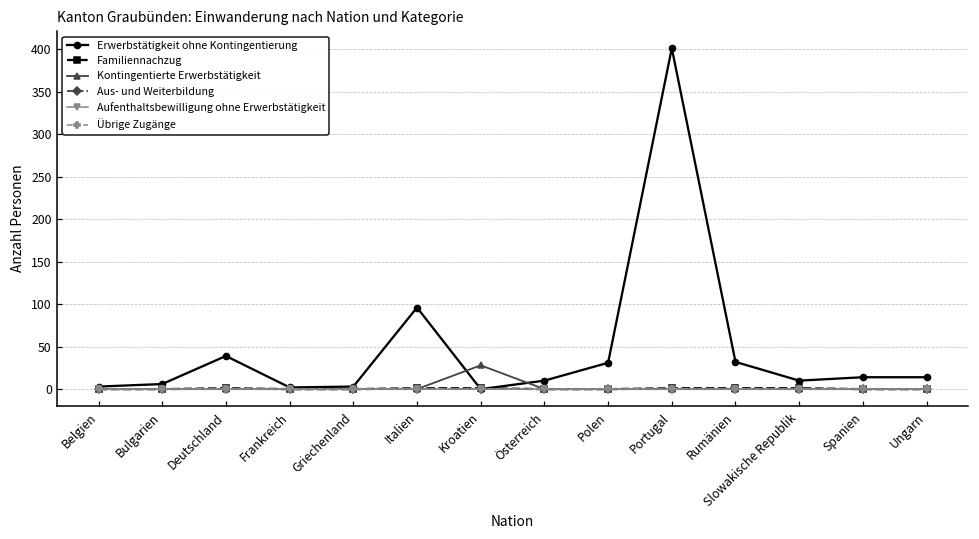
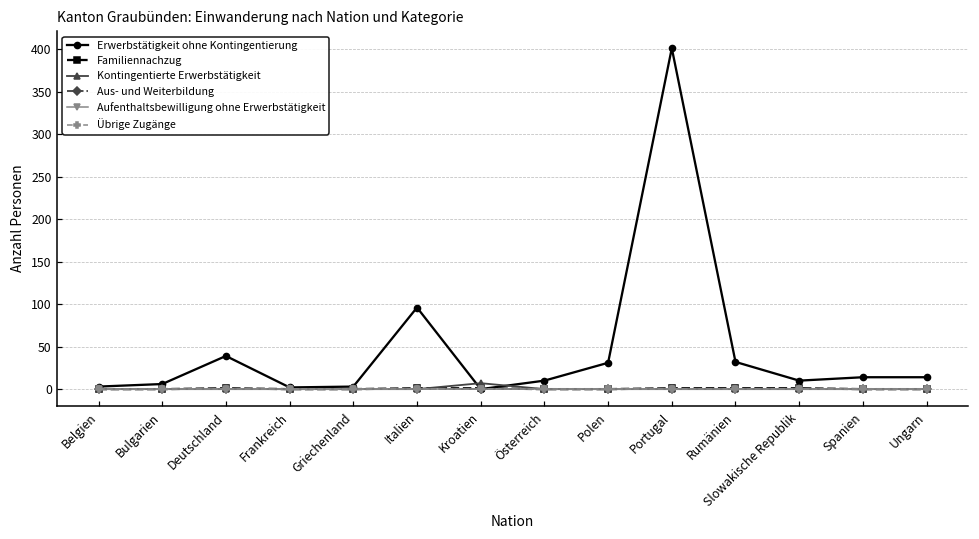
  {
    "Kontingentierte Erwerbstätigkeit": {
-     "Kroatien": 30
+     "Kroatien": 10
    }
  }
